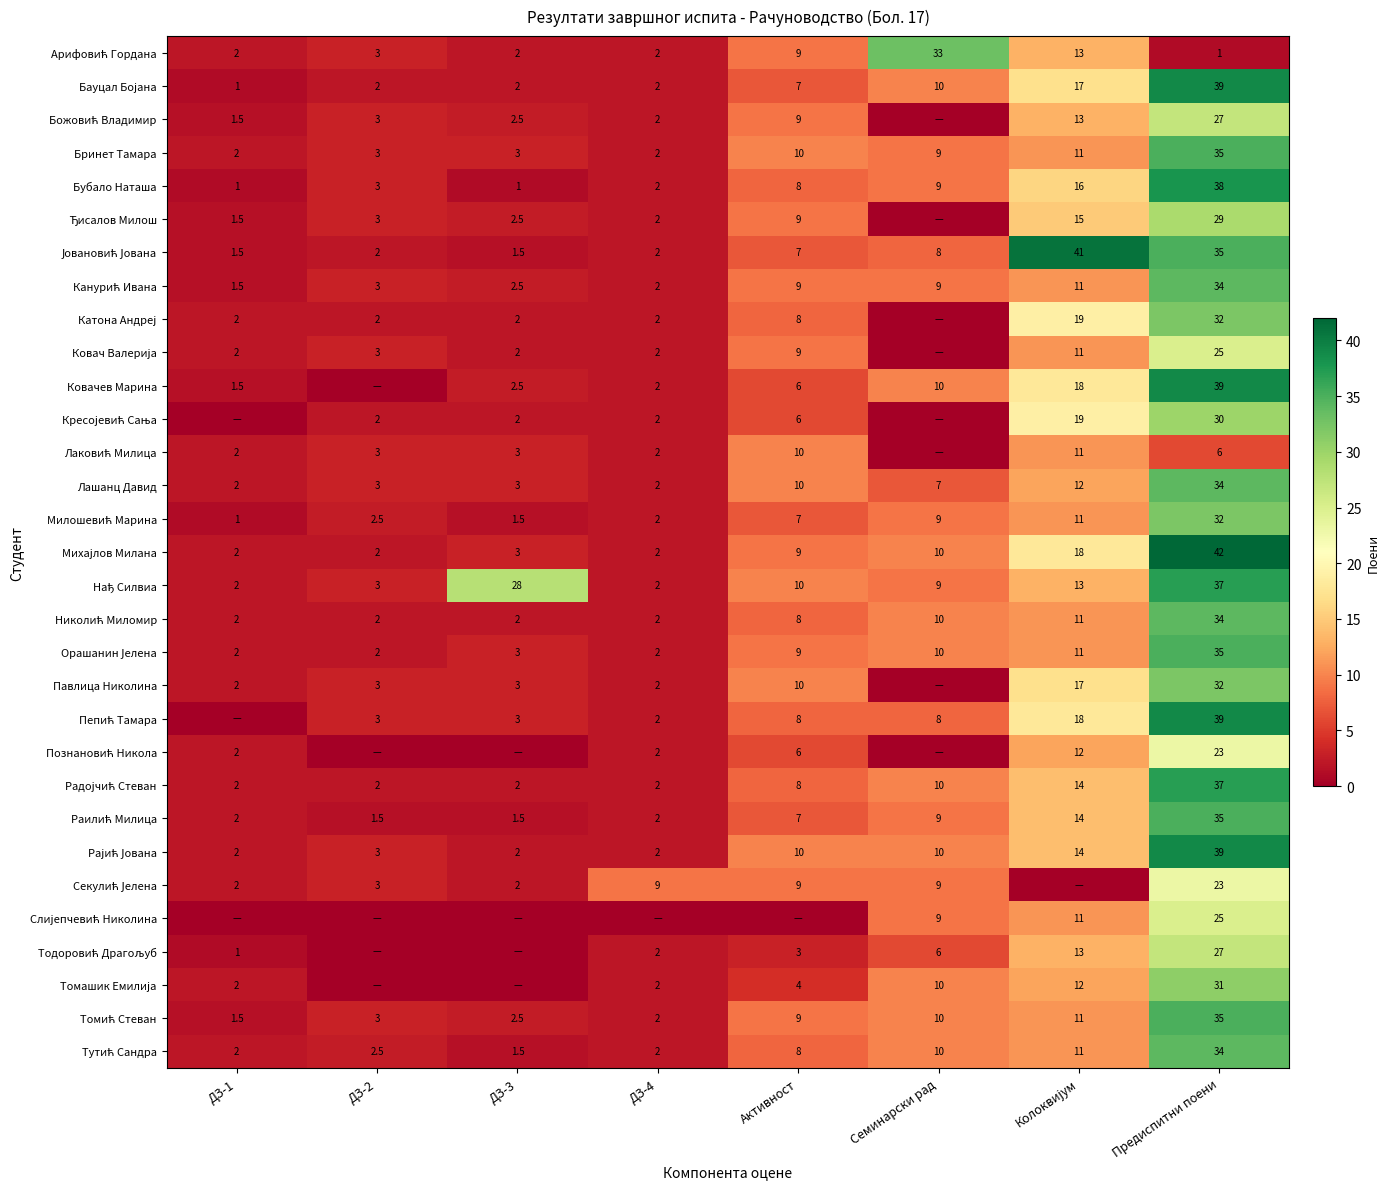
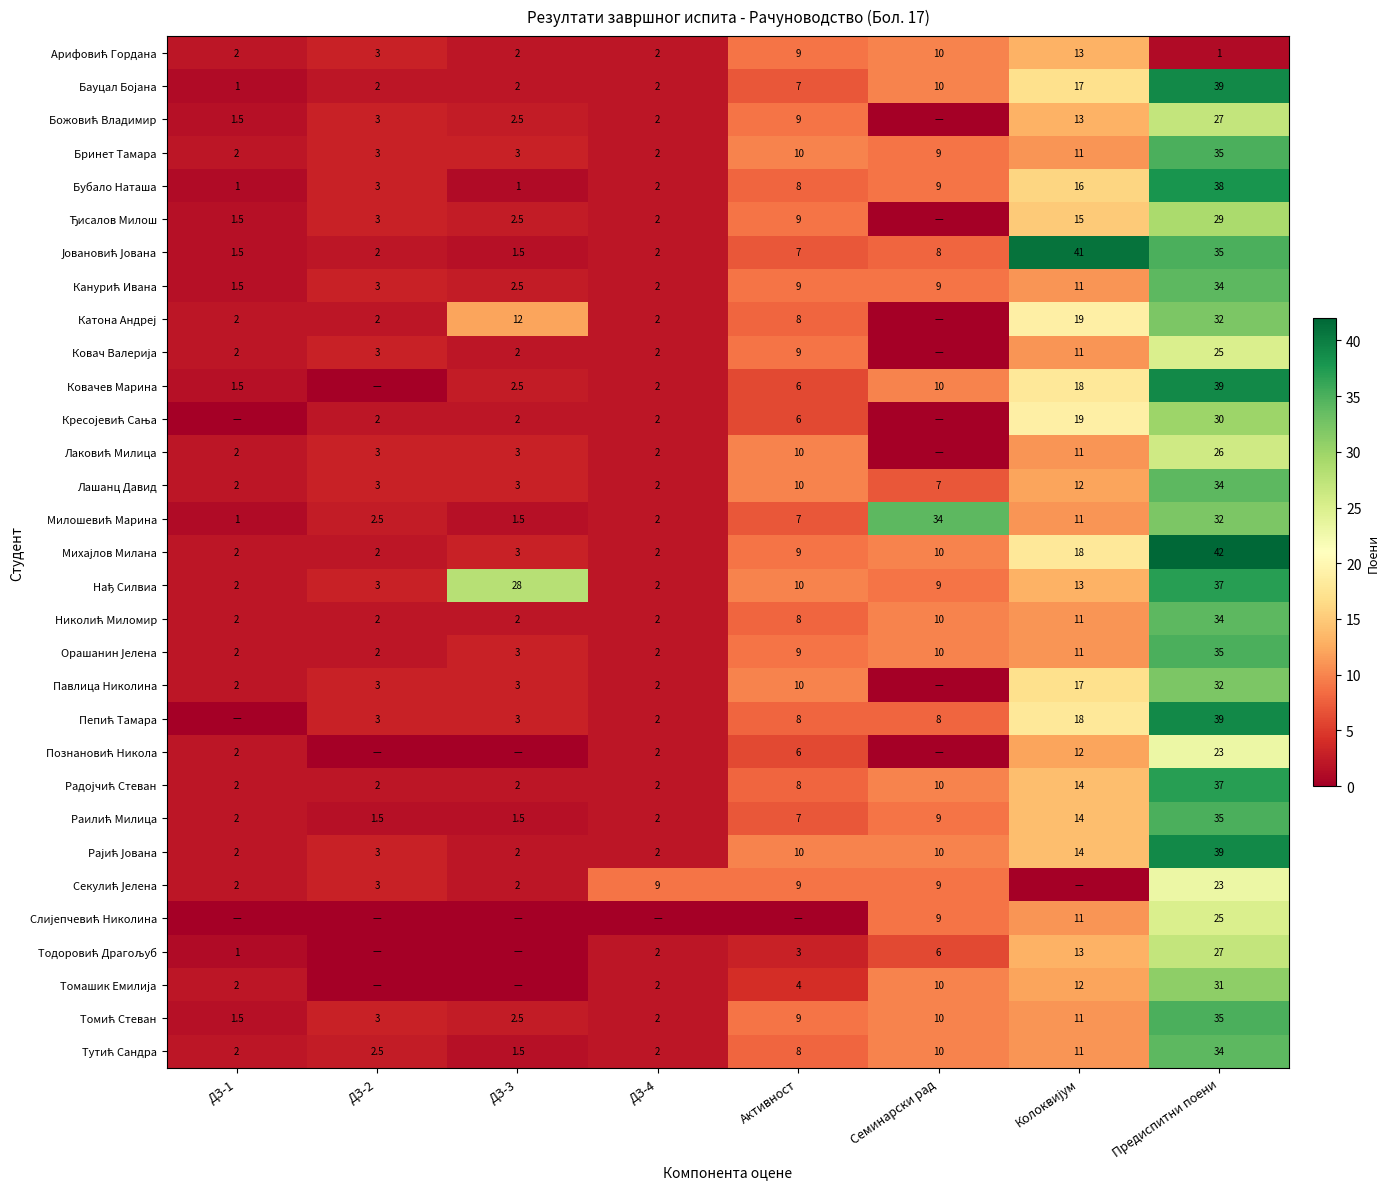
  {
    "Арифовић Гордана": {
      "ДЗ-1": 2,
      "ДЗ-2": 3,
      "ДЗ-3": 2,
      "ДЗ-4": 2,
      "Активност": 9,
-     "Семинарски рад": 33,
+     "Семинарски рад": 10,
      "Колоквијум": 13,
      "Предиспитни поени": 1
    },
    "Катона Андреј": {
      "ДЗ-1": 2,
      "ДЗ-2": 2,
-     "ДЗ-3": 2,
+     "ДЗ-3": 12,
      "ДЗ-4": 2,
      "Активност": 8,
      "Колоквијум": 19,
      "Предиспитни поени": 32
    },
    "Лаковић Милица": {
      "ДЗ-1": 2,
      "ДЗ-2": 3,
      "ДЗ-3": 3,
      "ДЗ-4": 2,
      "Активност": 10,
      "Колоквијум": 11,
-     "Предиспитни поени": 6
+     "Предиспитни поени": 26
    },
    "Милошевић Марина": {
      "ДЗ-1": 1,
      "ДЗ-2": 2.5,
      "ДЗ-3": 1.5,
      "ДЗ-4": 2,
      "Активност": 7,
-     "Семинарски рад": 9,
+     "Семинарски рад": 34,
      "Колоквијум": 11,
      "Предиспитни поени": 32
    }
  }
